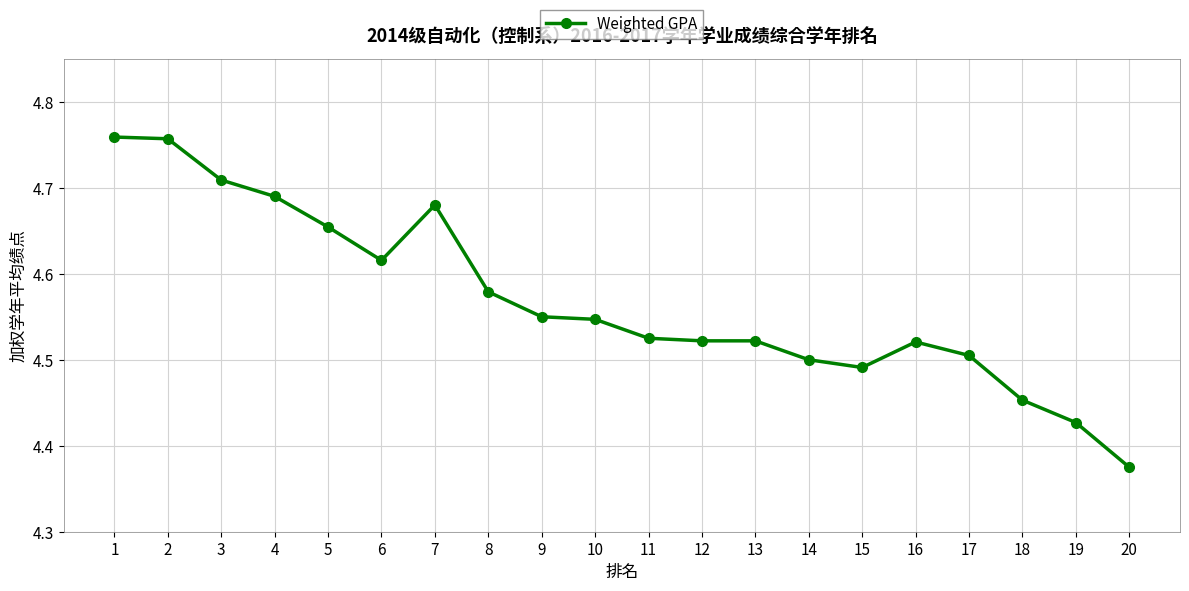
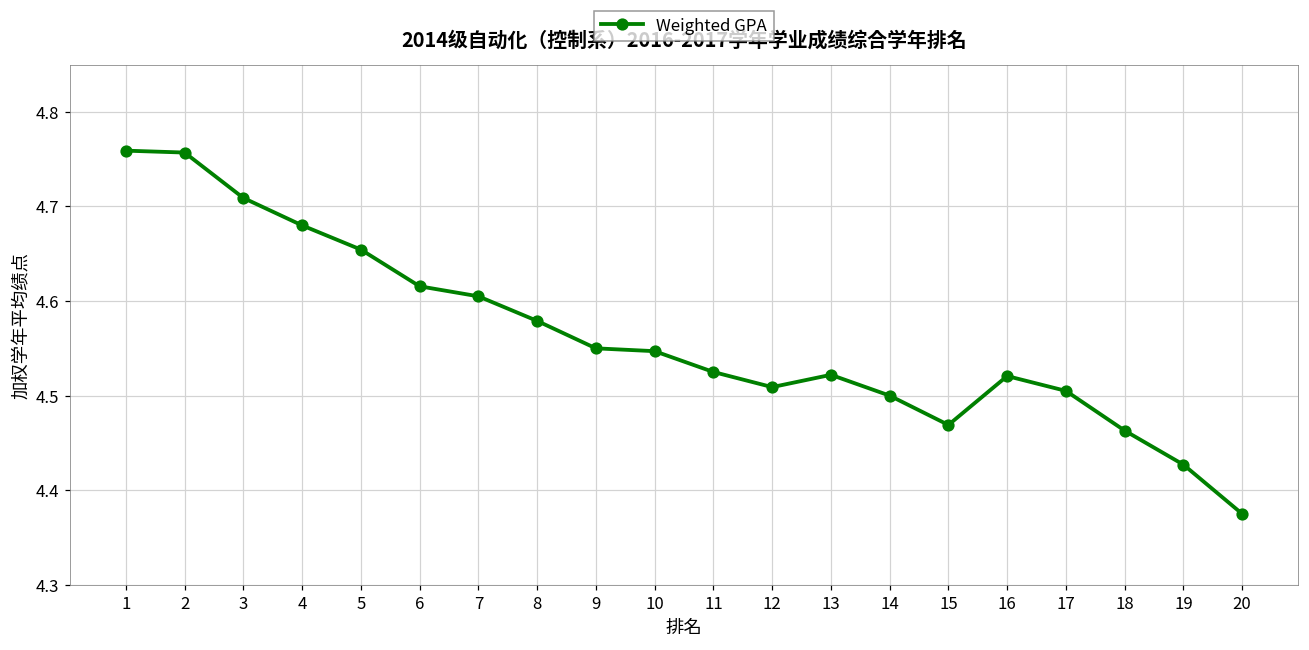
  {
    "1": 4.76,
    "2": 4.76,
    "3": 4.71,
-   "4": 4.69,
+   "4": 4.68,
    "5": 4.65,
    "6": 4.62,
-   "7": 4.68,
+   "7": 4.61,
    "8": 4.58,
    "9": 4.55,
    "10": 4.55,
    "11": 4.52,
-   "12": 4.52,
+   "12": 4.51,
    "13": 4.52,
    "14": 4.50,
-   "15": 4.49,
+   "15": 4.47,
    "16": 4.52,
    "17": 4.51,
-   "18": 4.45,
+   "18": 4.46,
    "19": 4.43,
    "20": 4.37
  }
